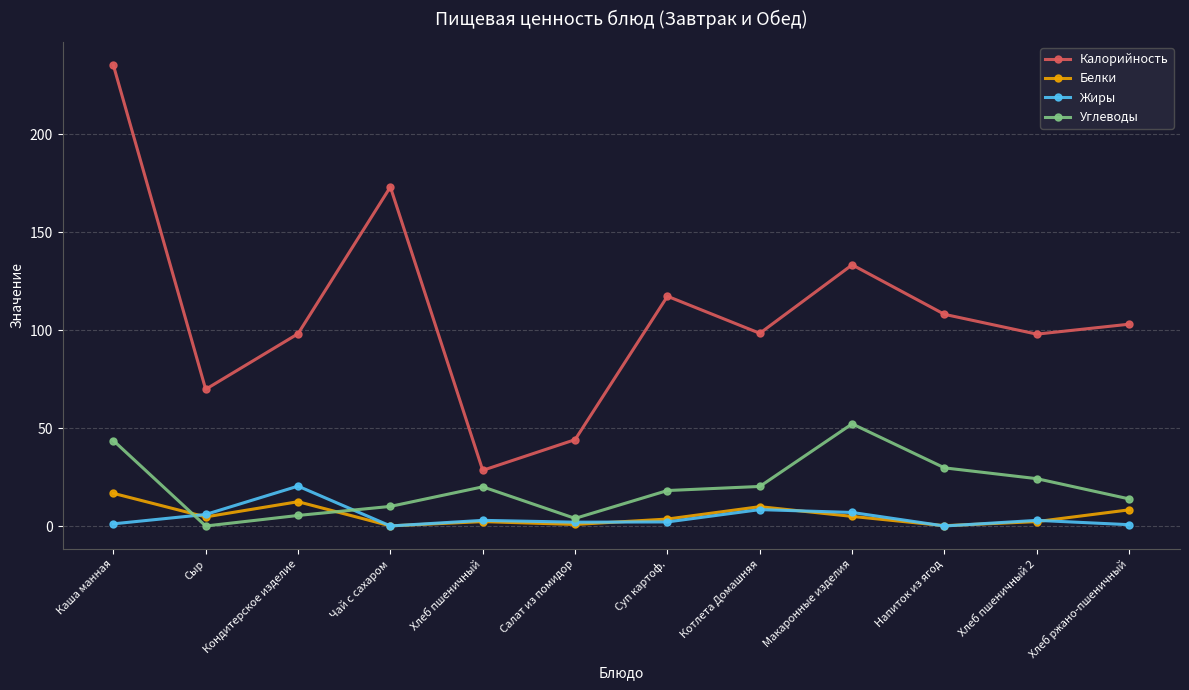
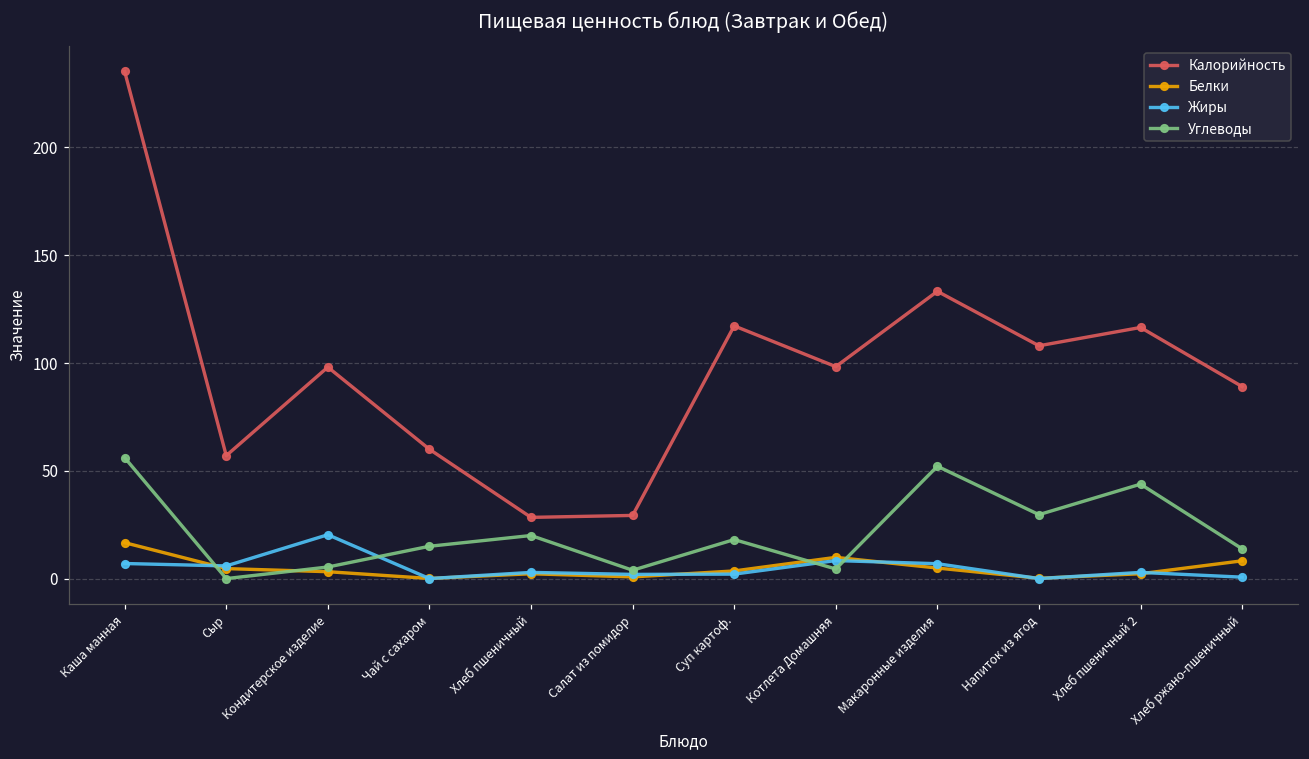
  {
    "Калорийность": {
      "Каша манная": 235,
-     "Сыр": 70,
+     "Сыр": 57,
      "Кондитерское изделие": 98,
-     "Чай с сахаром": 173,
+     "Чай с сахаром": 60,
      "Хлеб пшеничный": 28,
-     "Салат из помидор": 44,
+     "Салат из помидор": 29,
      "Суп картоф.": 117,
      "Котлета Домашняя": 98,
      "Макаронные изделия": 133,
      "Напиток из ягод": 108,
-     "Хлеб пшеничный 2": 98,
-     "Хлеб ржано-пшеничный": 103
+     "Хлеб пшеничный 2": 117,
+     "Хлеб ржано-пшеничный": 89
    },
    "Белки": {
      "Каша манная": 17,
-     "Кондитерское изделие": 12,
+     "Кондитерское изделие": 3,
      "Суп картоф.": 4,
      "Котлета Домашняя": 10,
      "Макаронные изделия": 5,
      "Хлеб ржано-пшеничный": 8
    },
    "Жиры": {
-     "Каша манная": 1,
+     "Каша манная": 7,
      "Кондитерское изделие": 20,
      "Суп картоф.": 2,
      "Котлета Домашняя": 8,
      "Макаронные изделия": 7,
      "Хлеб ржано-пшеничный": 1
    },
    "Углеводы": {
-     "Каша манная": 44,
+     "Каша манная": 56,
      "Сыр": 0,
      "Кондитерское изделие": 5,
-     "Чай с сахаром": 10,
+     "Чай с сахаром": 15,
      "Хлеб пшеничный": 20,
      "Салат из помидор": 4,
      "Суп картоф.": 18,
-     "Котлета Домашняя": 20,
+     "Котлета Домашняя": 4,
      "Макаронные изделия": 52,
      "Напиток из ягод": 30,
-     "Хлеб пшеничный 2": 24,
+     "Хлеб пшеничный 2": 44,
      "Хлеб ржано-пшеничный": 14
    }
  }
